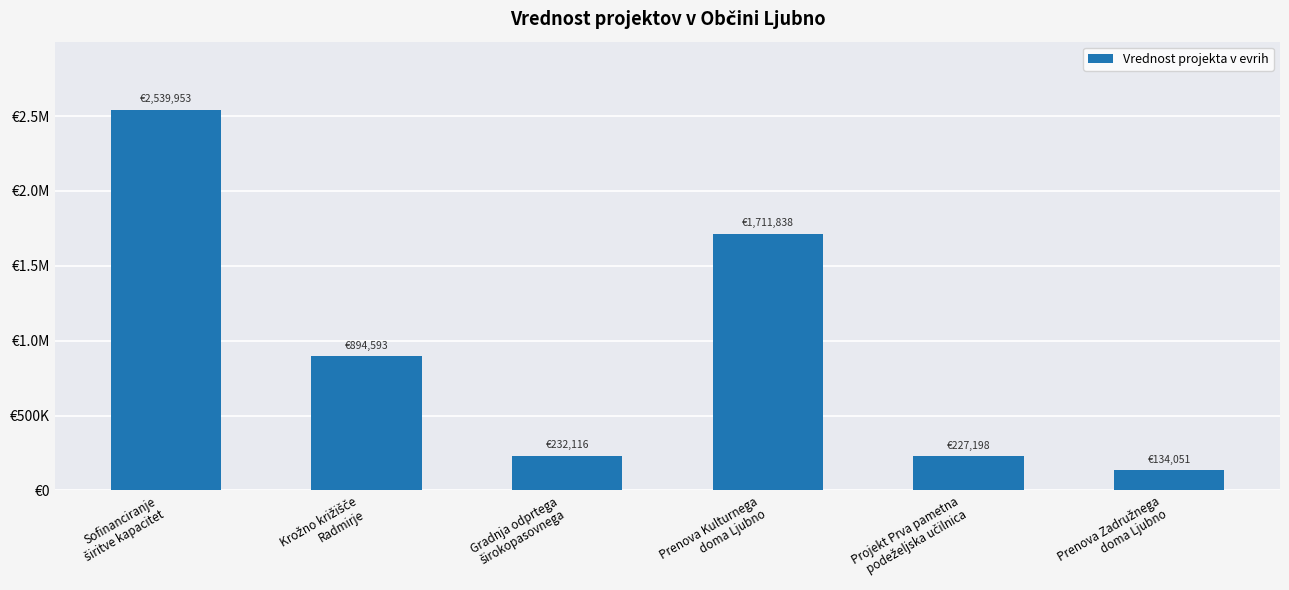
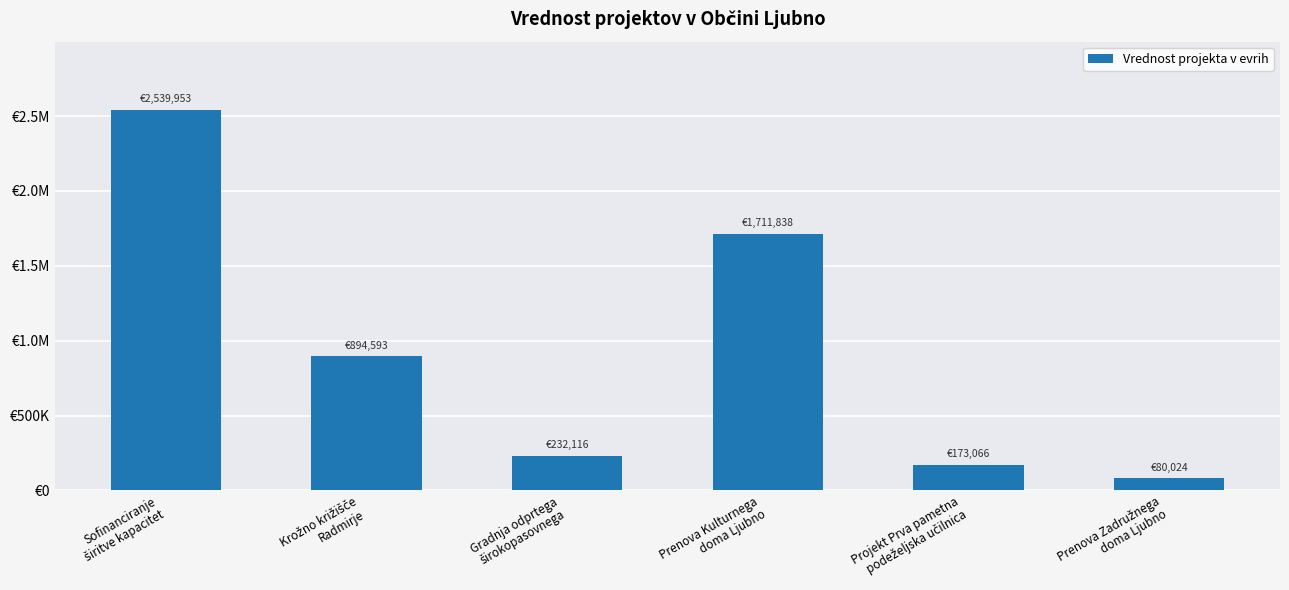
  {
    "Sofinanciranje širitve kapacitet": "€2,539,953",
    "Krožno križišče Radmirje": "€894,593",
    "Gradnja odprtega širokopasovnega": "€232,116",
    "Prenova Kulturnega doma Ljubno": "€1,711,838",
-   "Projekt Prva pametna podeželjska učilnica": "€227,198",
-   "Prenova Zadružnega doma Ljubno": "€134,051"
+   "Projekt Prva pametna podeželjska učilnica": "€173,066",
+   "Prenova Zadružnega doma Ljubno": "€80,024"
  }
